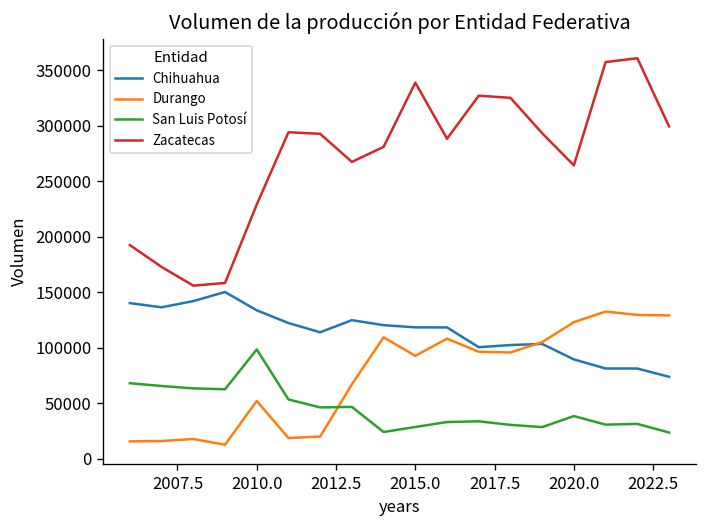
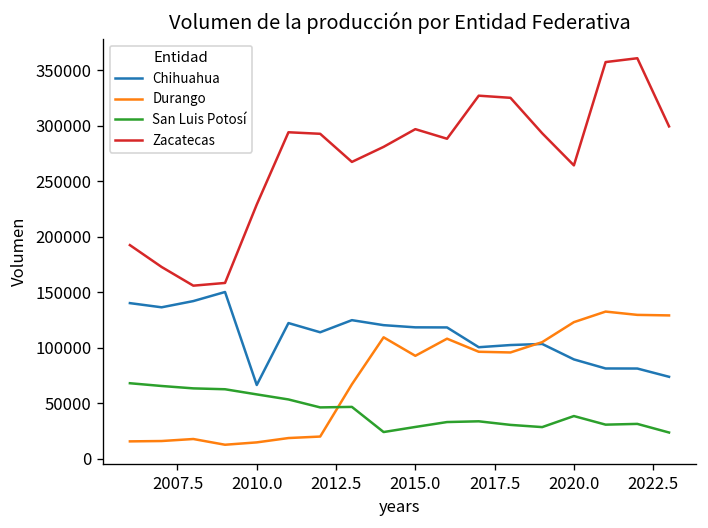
  {
    "Chihuahua": {
-     "2010.0": 130000,
+     "2010.0": 70000,
      "2015.0": 120000,
      "2020.0": 90000
    },
    "Durango": {
-     "2010.0": 50000,
+     "2010.0": 10000,
      "2015.0": 90000,
      "2020.0": 120000
    },
    "San Luis Potosí": {
-     "2010.0": 100000,
+     "2010.0": 60000,
      "2015.0": 30000,
      "2020.0": 40000
    },
    "Zacatecas": {
      "2010.0": 230000,
-     "2015.0": 340000,
+     "2015.0": 300000,
      "2020.0": 260000
    }
  }
